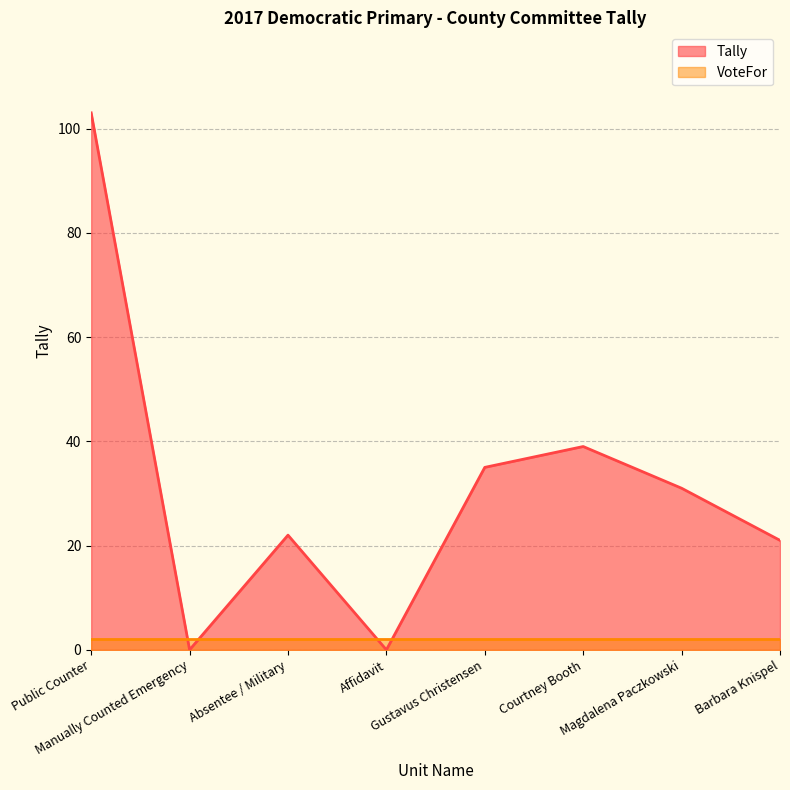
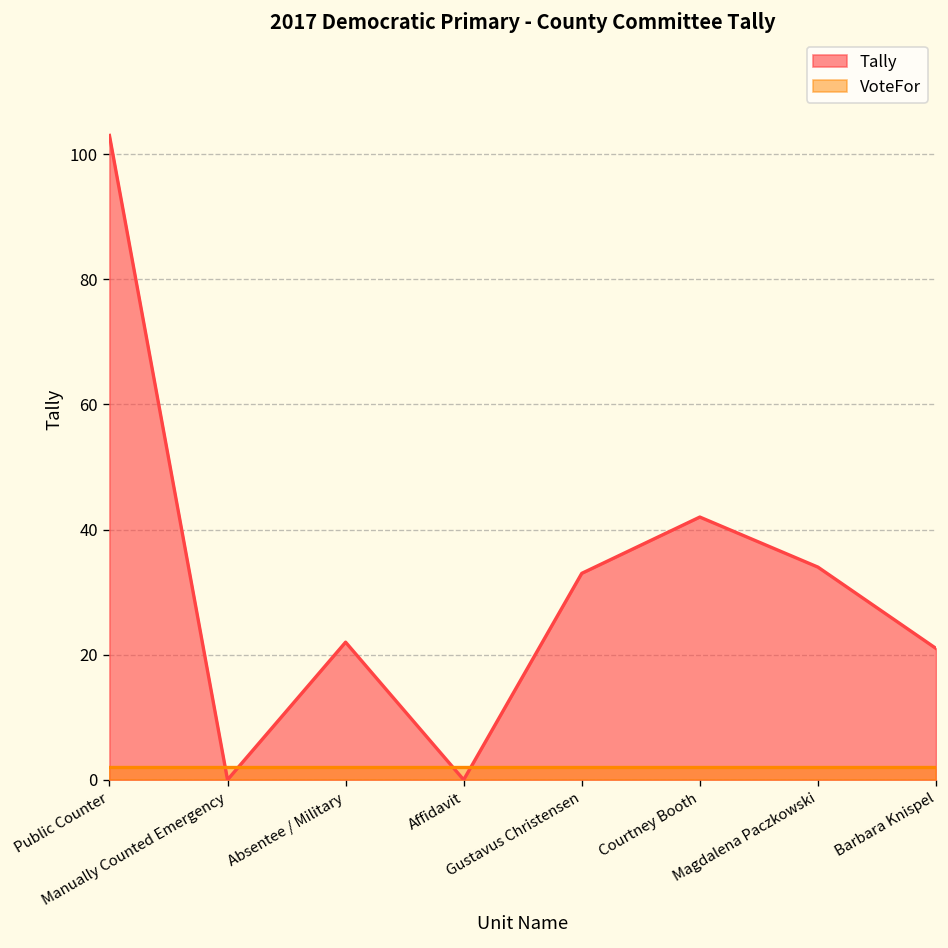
  {
    "Tally": {
      "Public Counter": 103,
      "Manually Counted Emergency": 0,
      "Absentee / Military": 22,
      "Affidavit": 0,
-     "Gustavus Christensen": 35,
-     "Courtney Booth": 39,
-     "Magdalena Paczkowski": 31,
+     "Gustavus Christensen": 33,
+     "Courtney Booth": 42,
+     "Magdalena Paczkowski": 34,
      "Barbara Knispel": 21
    },
    "VoteFor": {
      "Public Counter": 2,
      "Manually Counted Emergency": 2,
      "Absentee / Military": 2,
      "Affidavit": 2,
      "Gustavus Christensen": 2,
      "Courtney Booth": 2,
      "Magdalena Paczkowski": 2,
      "Barbara Knispel": 2
    }
  }
